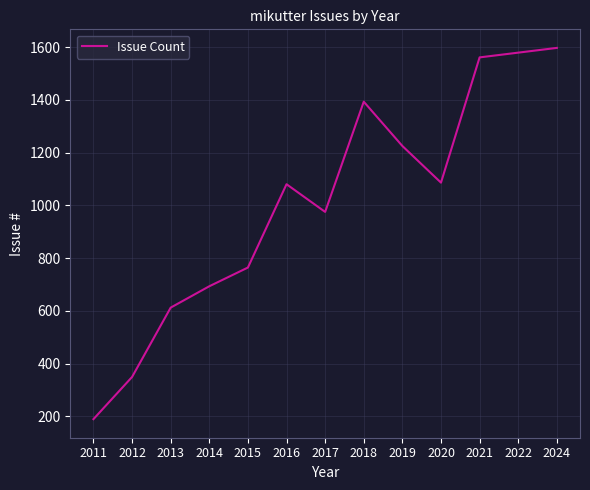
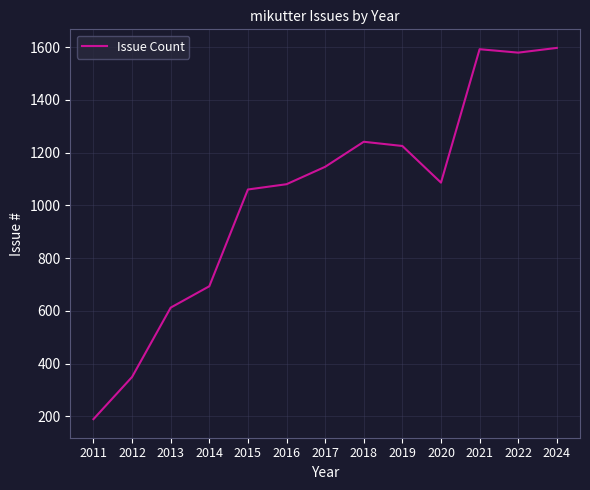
  {
    "2011": 190,
    "2012": 350,
    "2013": 610,
    "2014": 690,
-   "2015": 760,
+   "2015": 1060,
    "2016": 1080,
-   "2017": 980,
-   "2018": 1390,
+   "2017": 1150,
+   "2018": 1240,
    "2019": 1230,
    "2020": 1090,
-   "2021": 1560,
+   "2021": 1590,
    "2022": 1580,
    "2024": 1600
  }
